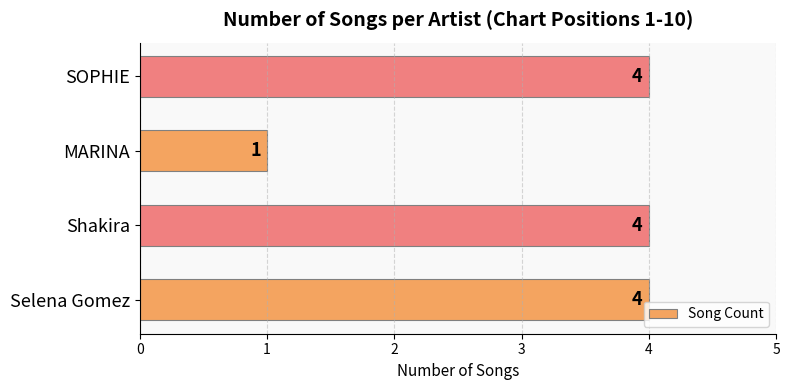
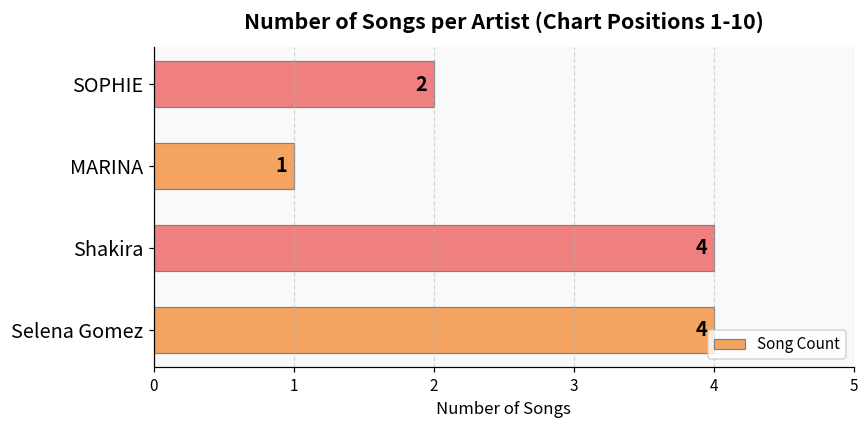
  {
-   "SOPHIE": 4,
+   "SOPHIE": 2,
    "MARINA": 1,
    "Shakira": 4,
    "Selena Gomez": 4
  }
